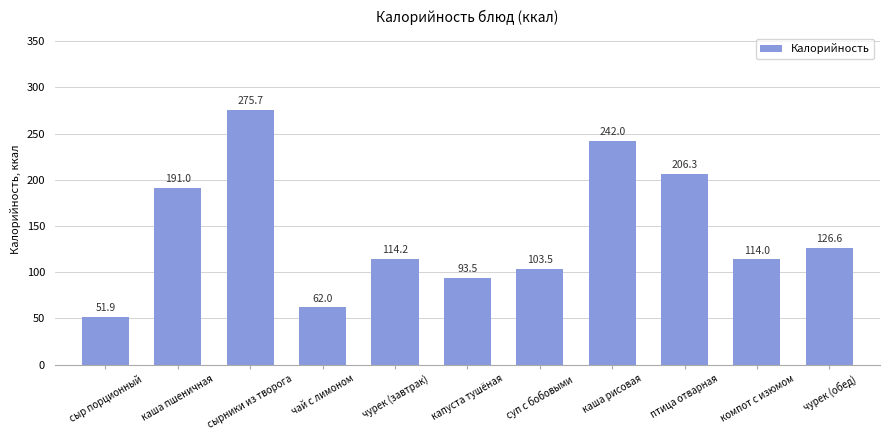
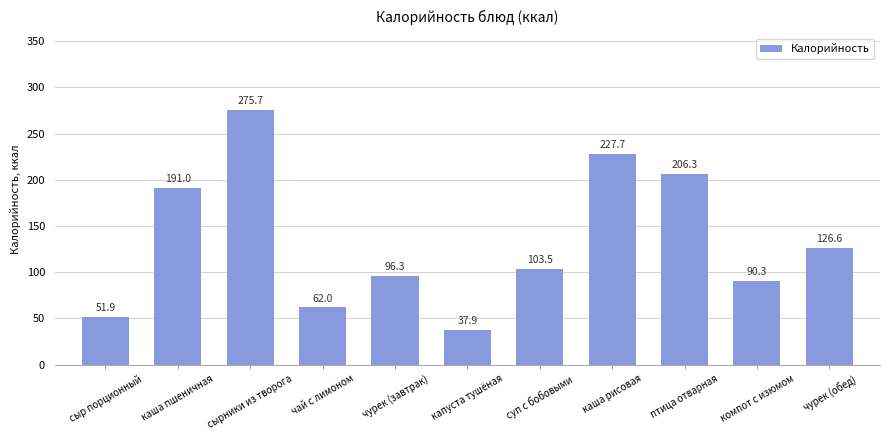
  {
    "сыр порционный": 51.9,
    "каша пшеничная": 191.0,
    "сырники из творога": 275.7,
    "чай с лимоном": 62.0,
-   "чурек (завтрак)": 114.2,
-   "капуста тушёная": 93.5,
+   "чурек (завтрак)": 96.3,
+   "капуста тушёная": 37.9,
    "суп с бобовыми": 103.5,
-   "каша рисовая": 242.0,
+   "каша рисовая": 227.7,
    "птица отварная": 206.3,
-   "компот с изюмом": 114.0,
+   "компот с изюмом": 90.3,
    "чурек (обед)": 126.6
  }
